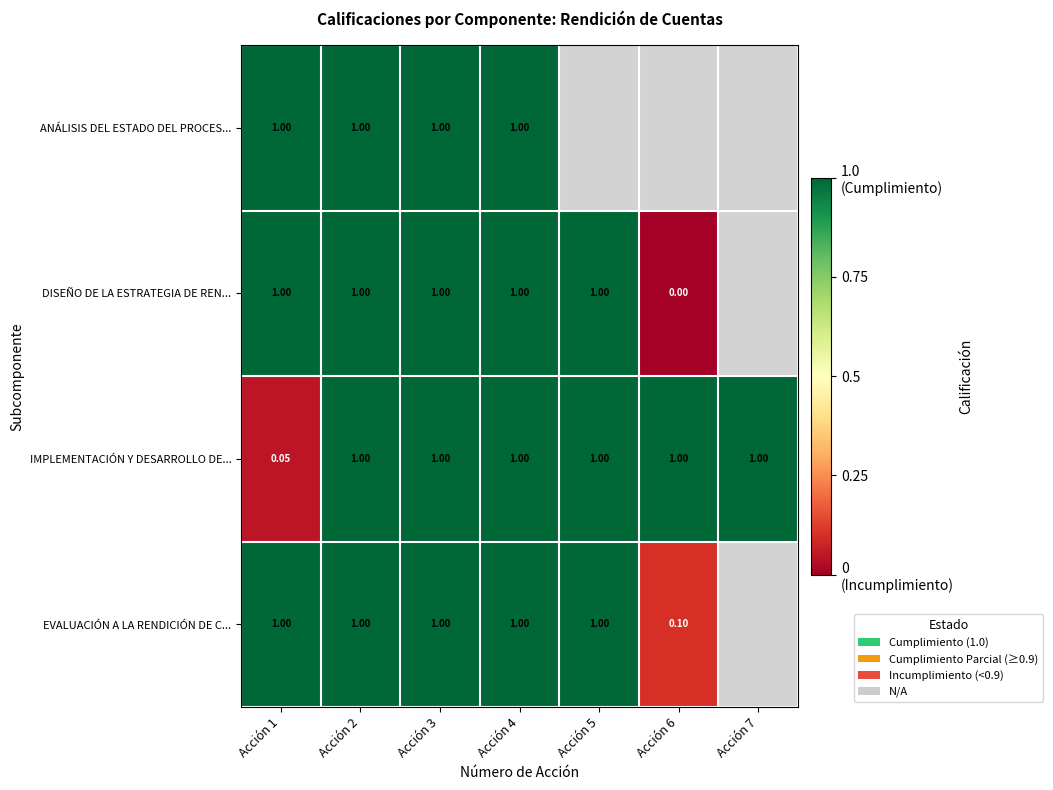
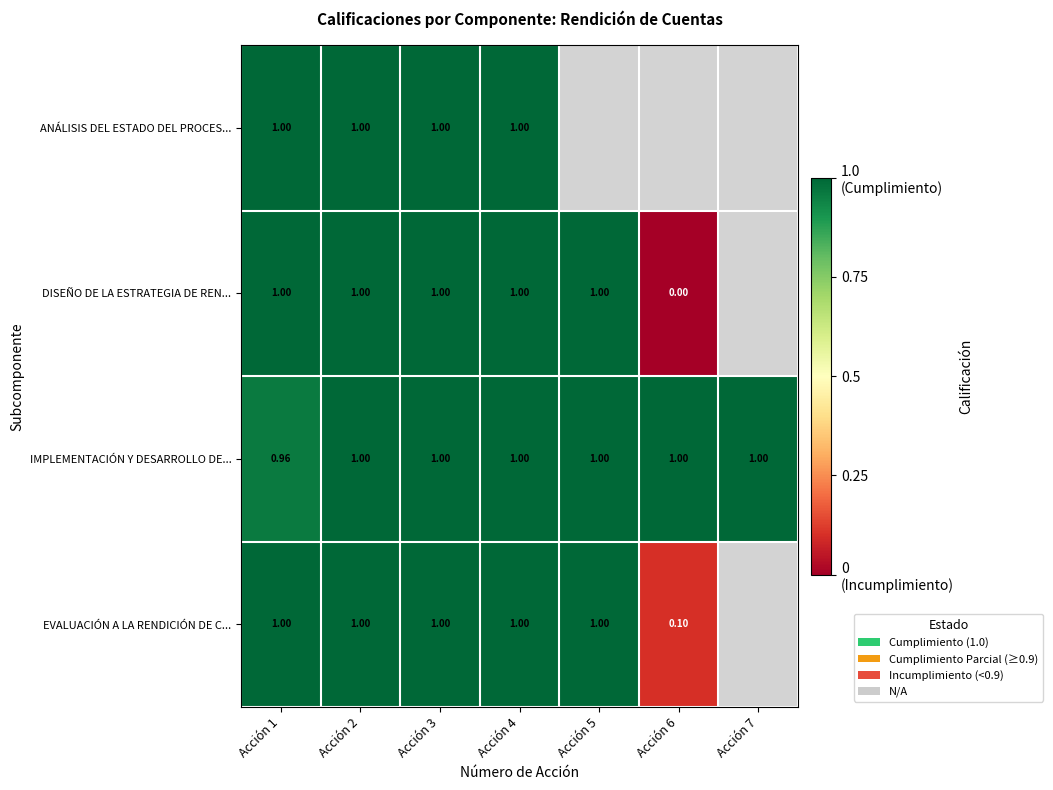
  {
    "ANÁLISIS DEL ESTADO DEL PROCES...": {
      "Acción 1": 1.00,
      "Acción 2": 1.00,
      "Acción 3": 1.00,
      "Acción 4": 1.00
    },
    "DISEÑO DE LA ESTRATEGIA DE REN...": {
      "Acción 1": 1.00,
      "Acción 2": 1.00,
      "Acción 3": 1.00,
      "Acción 4": 1.00,
      "Acción 5": 1.00,
      "Acción 6": 0.00
    },
    "IMPLEMENTACIÓN Y DESARROLLO DE...": {
-     "Acción 1": 0.05,
+     "Acción 1": 0.96,
      "Acción 2": 1.00,
      "Acción 3": 1.00,
      "Acción 4": 1.00,
      "Acción 5": 1.00,
      "Acción 6": 1.00,
      "Acción 7": 1.00
    },
    "EVALUACIÓN A LA RENDICIÓN DE C...": {
      "Acción 1": 1.00,
      "Acción 2": 1.00,
      "Acción 3": 1.00,
      "Acción 4": 1.00,
      "Acción 5": 1.00,
      "Acción 6": 0.10
    }
  }
